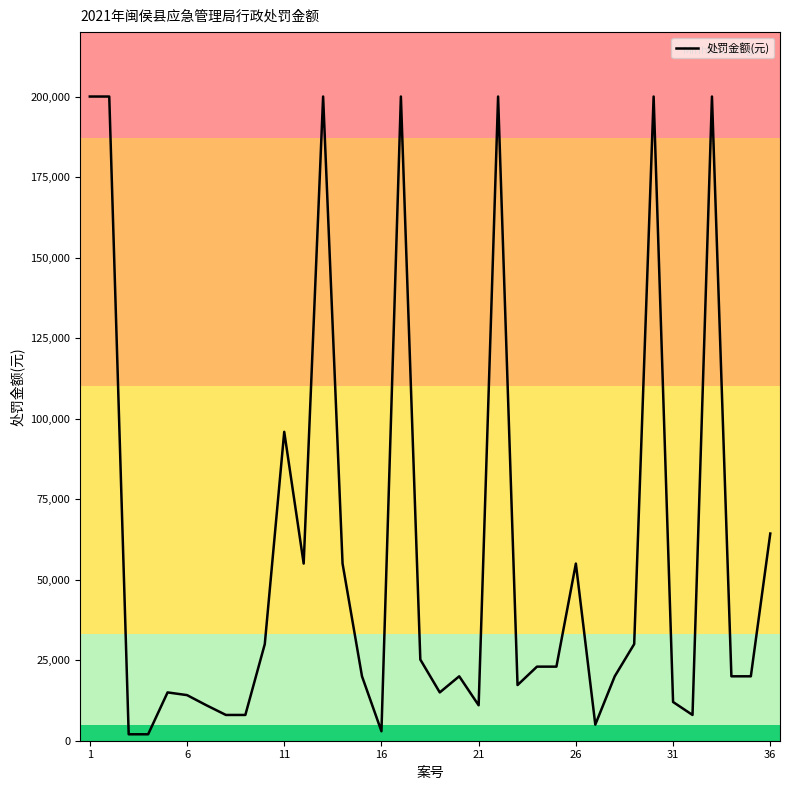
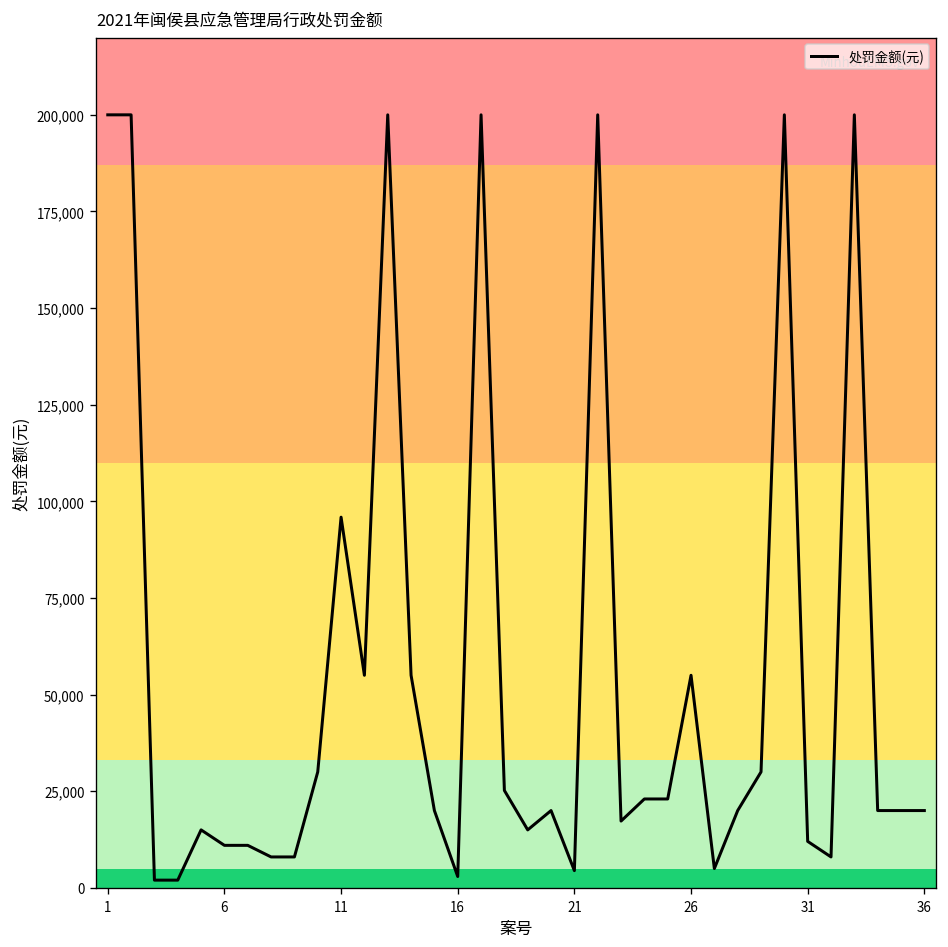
  {
    "1": "200,000",
-   "6": "14,000",
+   "6": "11,000",
    "11": "96,000",
    "16": "3,000",
-   "21": "11,000",
+   "21": "4,000",
    "26": "55,000",
    "31": "12,000",
-   "36": "64,000"
+   "36": "20,000"
  }
